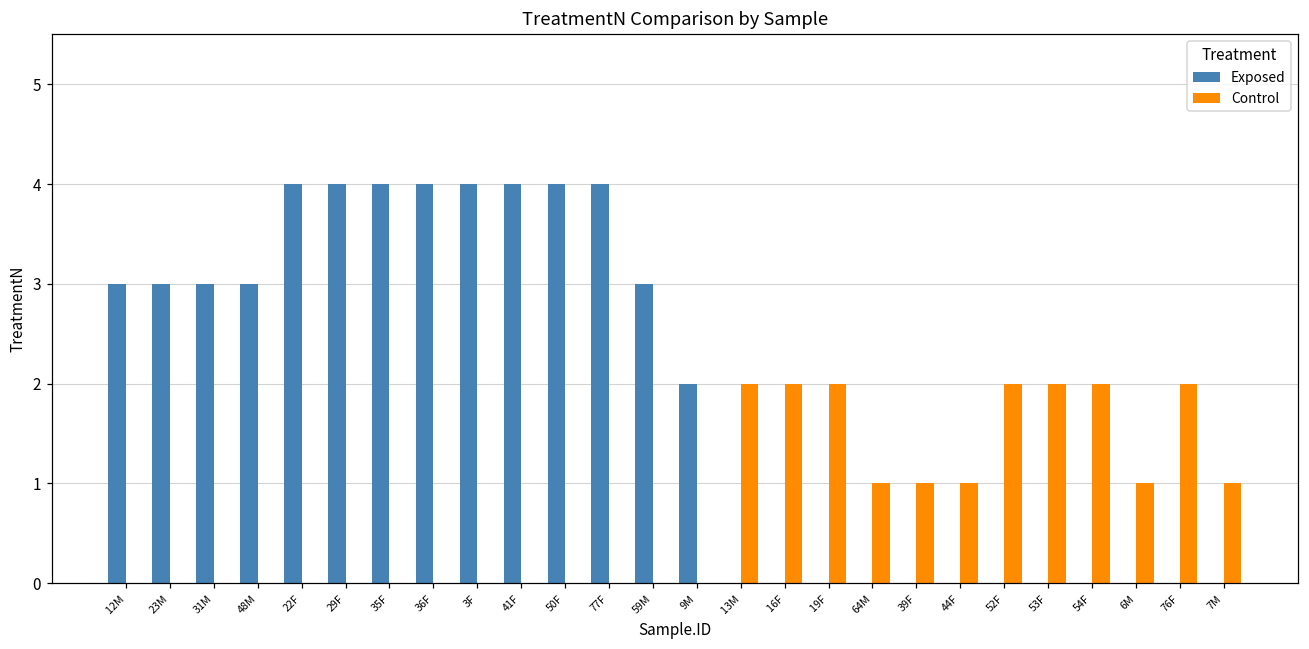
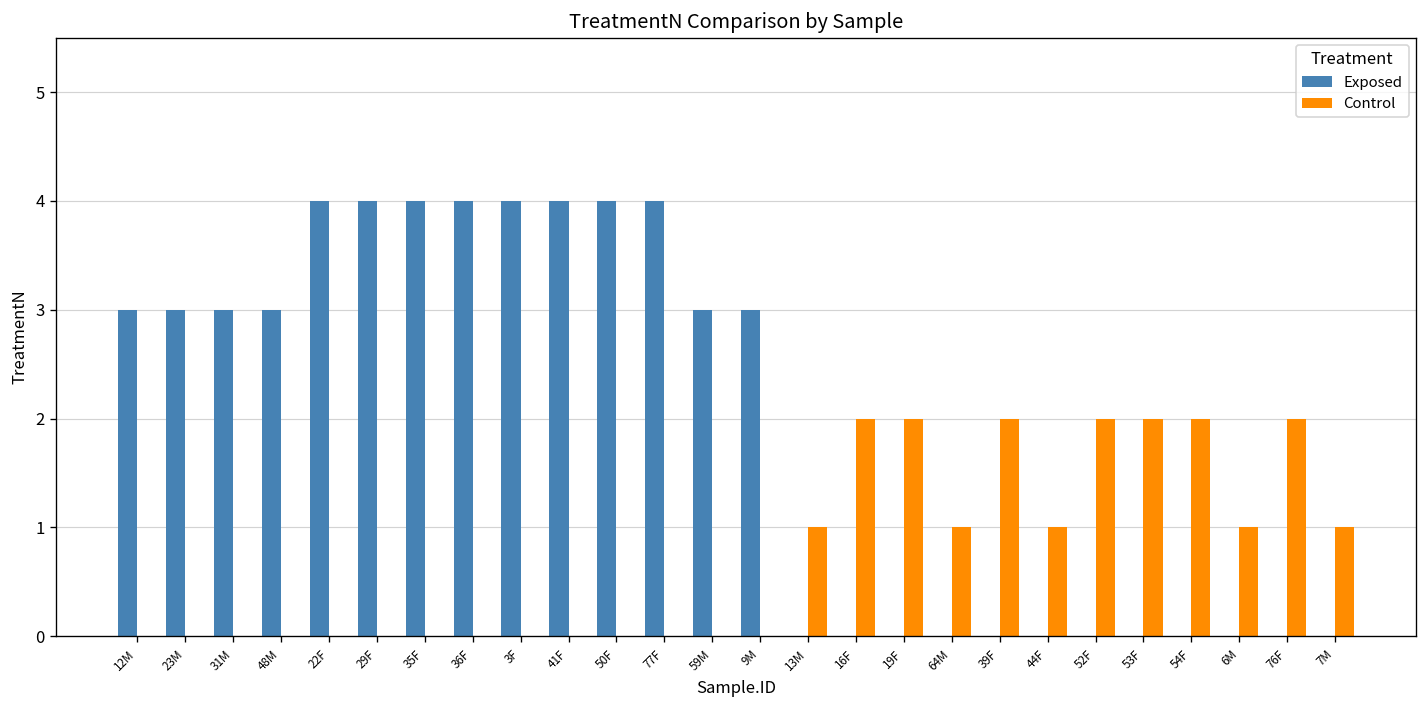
  {
    "Exposed": {
      "12M": 3,
      "23M": 3,
      "31M": 3,
      "48M": 3,
      "22F": 4,
      "29F": 4,
      "35F": 4,
      "36F": 4,
      "3F": 4,
      "41F": 4,
      "50F": 4,
      "77F": 4,
      "59M": 3,
-     "9M": 2,
+     "9M": 3,
      "13M": 0,
      "16F": 0,
      "19F": 0,
      "64M": 0,
      "39F": 0,
      "44F": 0,
      "52F": 0,
      "53F": 0,
      "54F": 0,
      "6M": 0,
      "76F": 0,
      "7M": 0
    },
    "Control": {
      "12M": 0,
      "23M": 0,
      "31M": 0,
      "48M": 0,
      "22F": 0,
      "29F": 0,
      "35F": 0,
      "36F": 0,
      "3F": 0,
      "41F": 0,
      "50F": 0,
      "77F": 0,
      "59M": 0,
      "9M": 0,
-     "13M": 2,
+     "13M": 1,
      "16F": 2,
      "19F": 2,
      "64M": 1,
-     "39F": 1,
+     "39F": 2,
      "44F": 1,
      "52F": 2,
      "53F": 2,
      "54F": 2,
      "6M": 1,
      "76F": 2,
      "7M": 1
    }
  }
